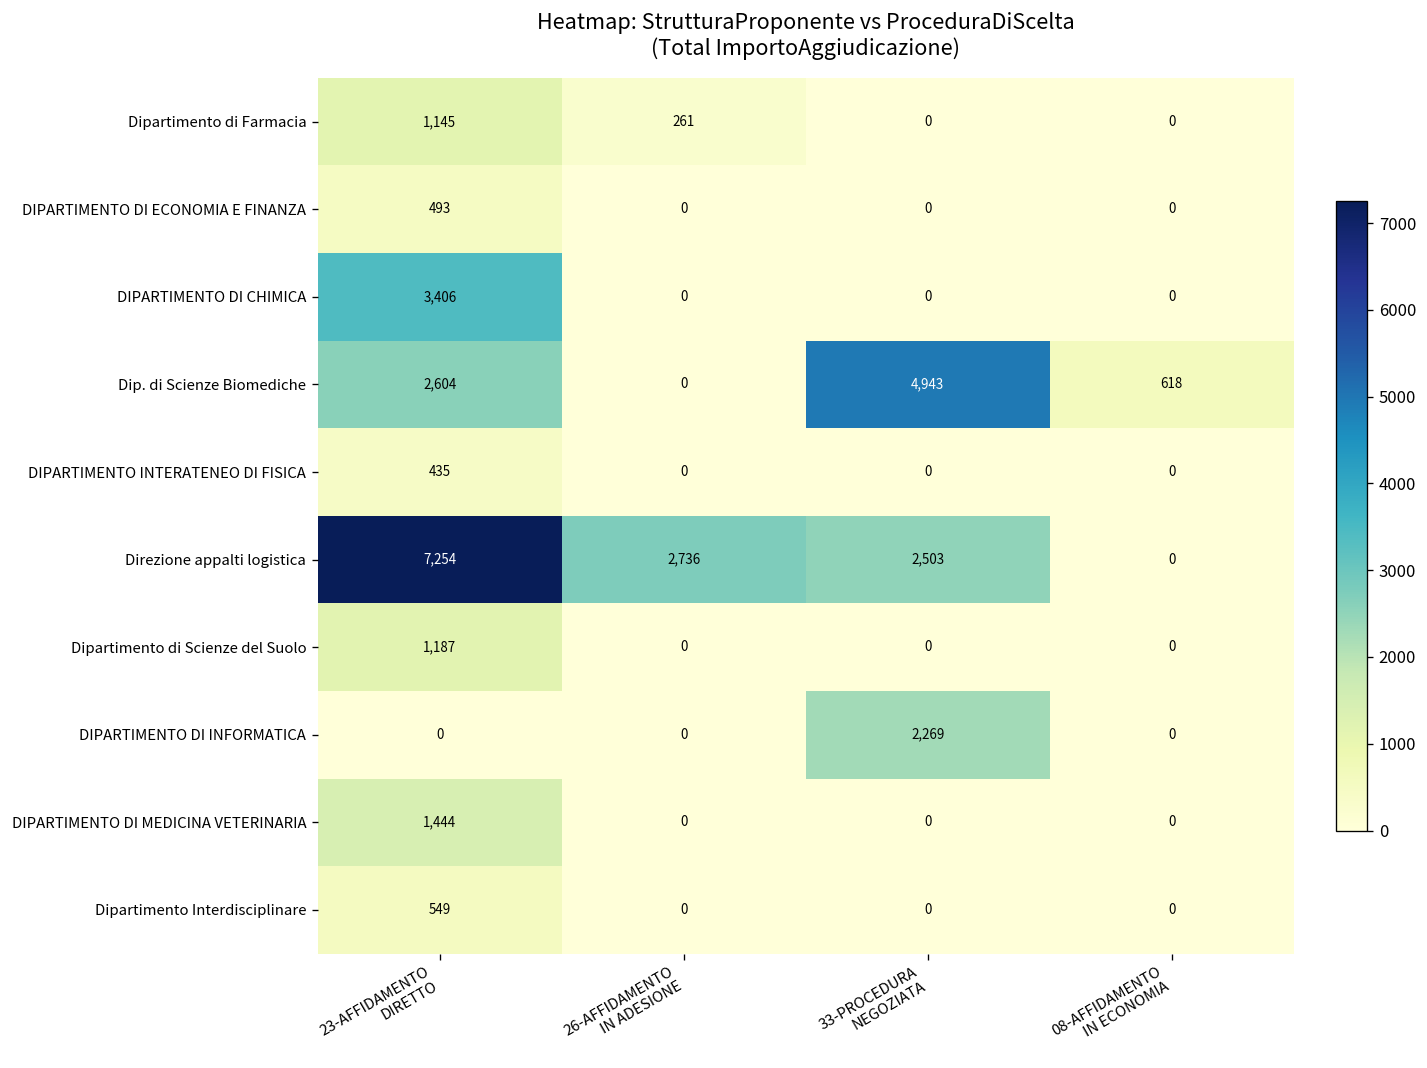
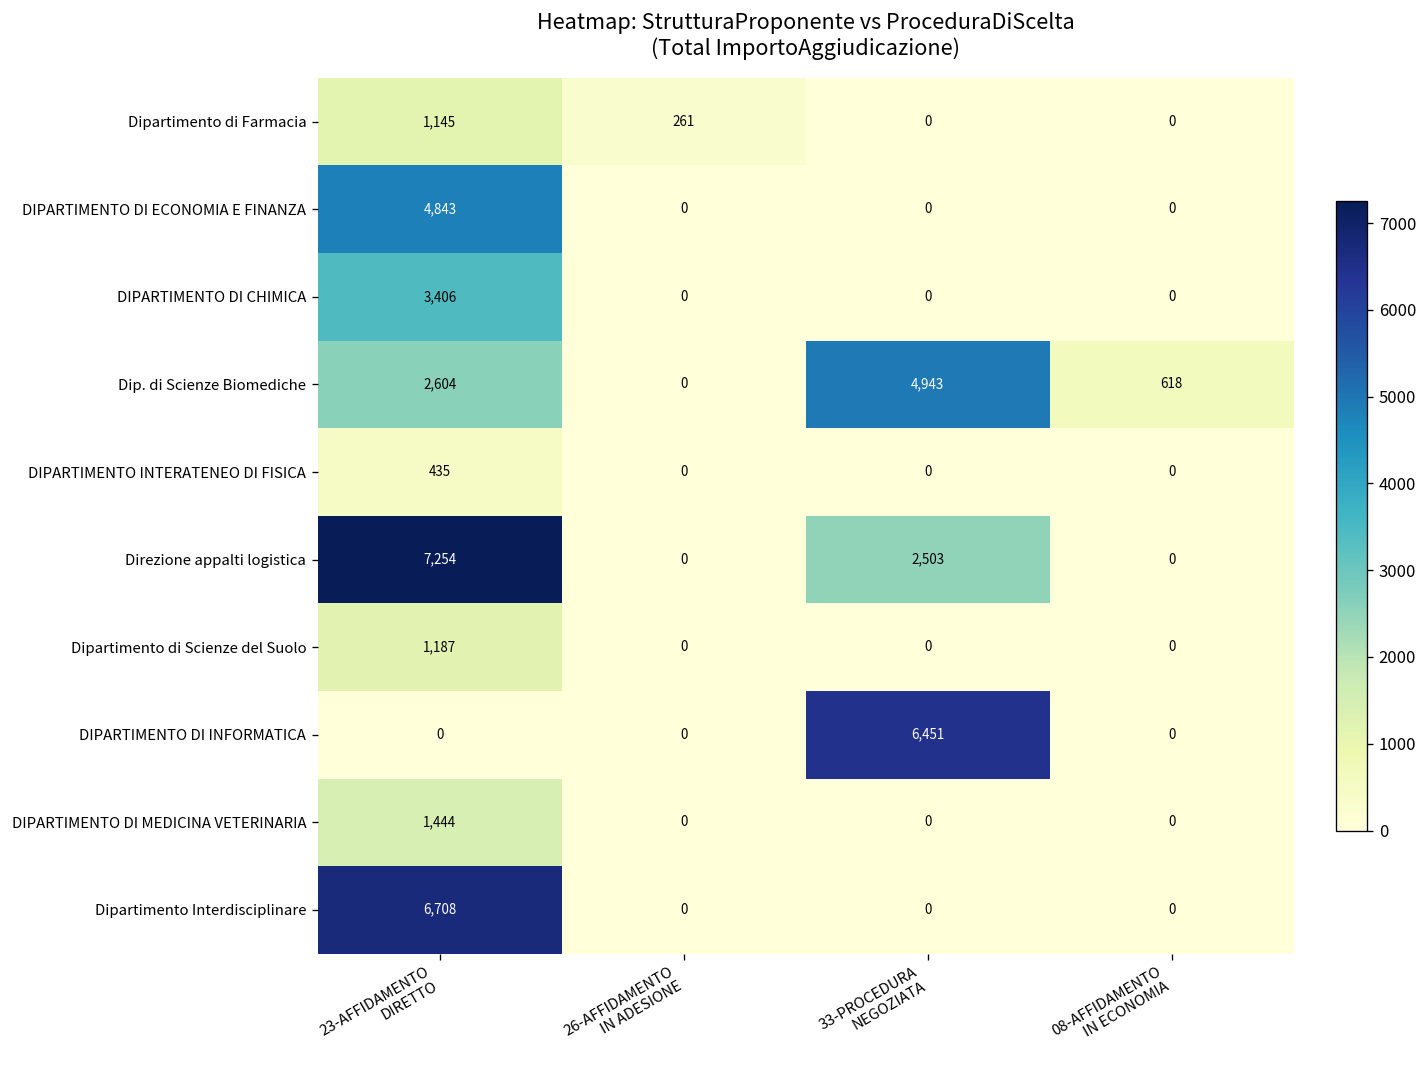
  {
    "Dipartimento di Farmacia": {
      "23-AFFIDAMENTO DIRETTO": "1,145",
      "26-AFFIDAMENTO IN ADESIONE": "261",
      "33-PROCEDURA NEGOZIATA": "0",
      "08-AFFIDAMENTO IN ECONOMIA": "0"
    },
    "DIPARTIMENTO DI ECONOMIA E FINANZA": {
-     "23-AFFIDAMENTO DIRETTO": "493",
+     "23-AFFIDAMENTO DIRETTO": "4,843",
      "26-AFFIDAMENTO IN ADESIONE": "0",
      "33-PROCEDURA NEGOZIATA": "0",
      "08-AFFIDAMENTO IN ECONOMIA": "0"
    },
    "DIPARTIMENTO DI CHIMICA": {
      "23-AFFIDAMENTO DIRETTO": "3,406",
      "26-AFFIDAMENTO IN ADESIONE": "0",
      "33-PROCEDURA NEGOZIATA": "0",
      "08-AFFIDAMENTO IN ECONOMIA": "0"
    },
    "Dip. di Scienze Biomediche": {
      "23-AFFIDAMENTO DIRETTO": "2,604",
      "26-AFFIDAMENTO IN ADESIONE": "0",
      "33-PROCEDURA NEGOZIATA": "4,943",
      "08-AFFIDAMENTO IN ECONOMIA": "618"
    },
    "DIPARTIMENTO INTERATENEO DI FISICA": {
      "23-AFFIDAMENTO DIRETTO": "435",
      "26-AFFIDAMENTO IN ADESIONE": "0",
      "33-PROCEDURA NEGOZIATA": "0",
      "08-AFFIDAMENTO IN ECONOMIA": "0"
    },
    "Direzione appalti logistica": {
      "23-AFFIDAMENTO DIRETTO": "7,254",
-     "26-AFFIDAMENTO IN ADESIONE": "2,736",
+     "26-AFFIDAMENTO IN ADESIONE": "0",
      "33-PROCEDURA NEGOZIATA": "2,503",
      "08-AFFIDAMENTO IN ECONOMIA": "0"
    },
    "Dipartimento di Scienze del Suolo": {
      "23-AFFIDAMENTO DIRETTO": "1,187",
      "26-AFFIDAMENTO IN ADESIONE": "0",
      "33-PROCEDURA NEGOZIATA": "0",
      "08-AFFIDAMENTO IN ECONOMIA": "0"
    },
    "DIPARTIMENTO DI INFORMATICA": {
      "23-AFFIDAMENTO DIRETTO": "0",
      "26-AFFIDAMENTO IN ADESIONE": "0",
-     "33-PROCEDURA NEGOZIATA": "2,269",
+     "33-PROCEDURA NEGOZIATA": "6,451",
      "08-AFFIDAMENTO IN ECONOMIA": "0"
    },
    "DIPARTIMENTO DI MEDICINA VETERINARIA": {
      "23-AFFIDAMENTO DIRETTO": "1,444",
      "26-AFFIDAMENTO IN ADESIONE": "0",
      "33-PROCEDURA NEGOZIATA": "0",
      "08-AFFIDAMENTO IN ECONOMIA": "0"
    },
    "Dipartimento Interdisciplinare": {
-     "23-AFFIDAMENTO DIRETTO": "549",
+     "23-AFFIDAMENTO DIRETTO": "6,708",
      "26-AFFIDAMENTO IN ADESIONE": "0",
      "33-PROCEDURA NEGOZIATA": "0",
      "08-AFFIDAMENTO IN ECONOMIA": "0"
    }
  }
